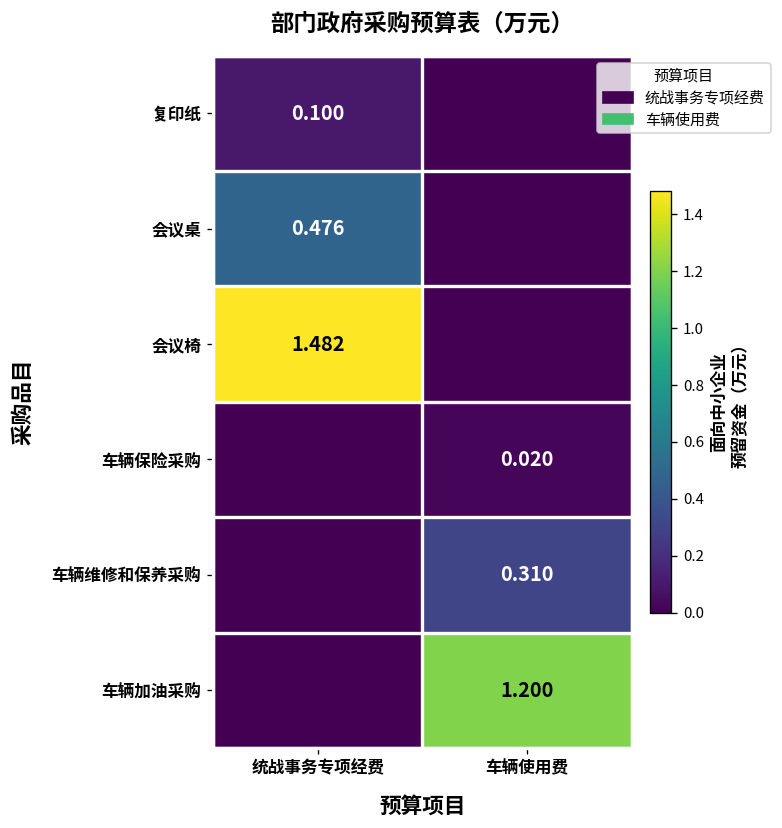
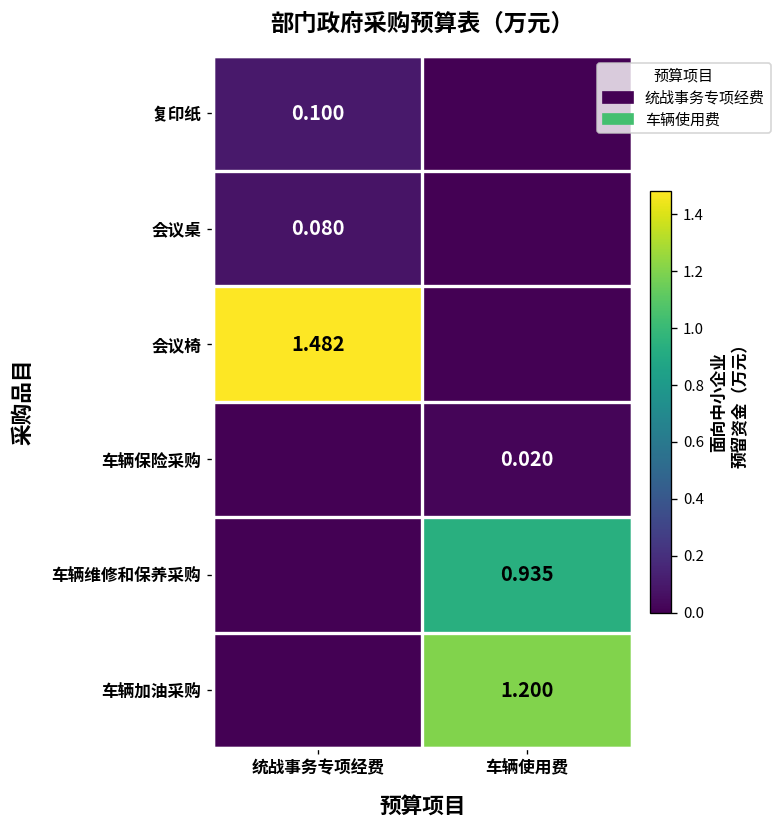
  {
    "复印纸": {
      "统战事务专项经费": 0.100
    },
    "会议桌": {
-     "统战事务专项经费": 0.476
+     "统战事务专项经费": 0.080
    },
    "会议椅": {
      "统战事务专项经费": 1.482
    },
    "车辆保险采购": {
      "车辆使用费": 0.020
    },
    "车辆维修和保养采购": {
-     "车辆使用费": 0.310
+     "车辆使用费": 0.935
    },
    "车辆加油采购": {
      "车辆使用费": 1.200
    }
  }
